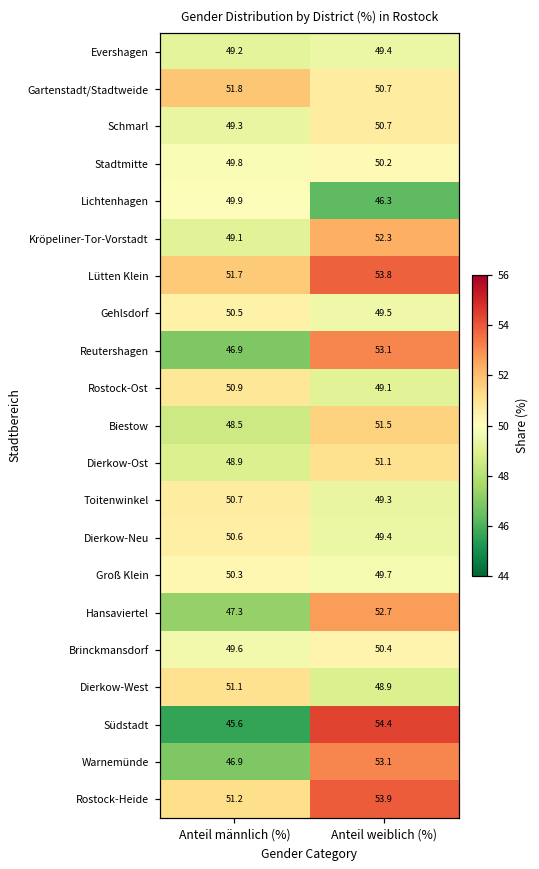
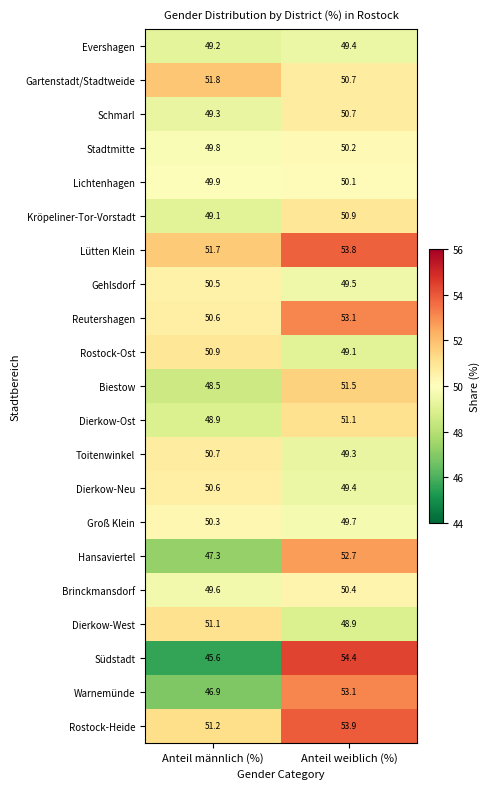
  {
    "Evershagen": {
      "Anteil männlich (%)": 49.2,
      "Anteil weiblich (%)": 49.4
    },
    "Gartenstadt/Stadtweide": {
      "Anteil männlich (%)": 51.8,
      "Anteil weiblich (%)": 50.7
    },
    "Schmarl": {
      "Anteil männlich (%)": 49.3,
      "Anteil weiblich (%)": 50.7
    },
    "Stadtmitte": {
      "Anteil männlich (%)": 49.8,
      "Anteil weiblich (%)": 50.2
    },
    "Lichtenhagen": {
      "Anteil männlich (%)": 49.9,
-     "Anteil weiblich (%)": 46.3
+     "Anteil weiblich (%)": 50.1
    },
    "Kröpeliner-Tor-Vorstadt": {
      "Anteil männlich (%)": 49.1,
-     "Anteil weiblich (%)": 52.3
+     "Anteil weiblich (%)": 50.9
    },
    "Lütten Klein": {
      "Anteil männlich (%)": 51.7,
      "Anteil weiblich (%)": 53.8
    },
    "Gehlsdorf": {
      "Anteil männlich (%)": 50.5,
      "Anteil weiblich (%)": 49.5
    },
    "Reutershagen": {
-     "Anteil männlich (%)": 46.9,
+     "Anteil männlich (%)": 50.6,
      "Anteil weiblich (%)": 53.1
    },
    "Rostock-Ost": {
      "Anteil männlich (%)": 50.9,
      "Anteil weiblich (%)": 49.1
    },
    "Biestow": {
      "Anteil männlich (%)": 48.5,
      "Anteil weiblich (%)": 51.5
    },
    "Dierkow-Ost": {
      "Anteil männlich (%)": 48.9,
      "Anteil weiblich (%)": 51.1
    },
    "Toitenwinkel": {
      "Anteil männlich (%)": 50.7,
      "Anteil weiblich (%)": 49.3
    },
    "Dierkow-Neu": {
      "Anteil männlich (%)": 50.6,
      "Anteil weiblich (%)": 49.4
    },
    "Groß Klein": {
      "Anteil männlich (%)": 50.3,
      "Anteil weiblich (%)": 49.7
    },
    "Hansaviertel": {
      "Anteil männlich (%)": 47.3,
      "Anteil weiblich (%)": 52.7
    },
    "Brinckmansdorf": {
      "Anteil männlich (%)": 49.6,
      "Anteil weiblich (%)": 50.4
    },
    "Dierkow-West": {
      "Anteil männlich (%)": 51.1,
      "Anteil weiblich (%)": 48.9
    },
    "Südstadt": {
      "Anteil männlich (%)": 45.6,
      "Anteil weiblich (%)": 54.4
    },
    "Warnemünde": {
      "Anteil männlich (%)": 46.9,
      "Anteil weiblich (%)": 53.1
    },
    "Rostock-Heide": {
      "Anteil männlich (%)": 51.2,
      "Anteil weiblich (%)": 53.9
    }
  }
